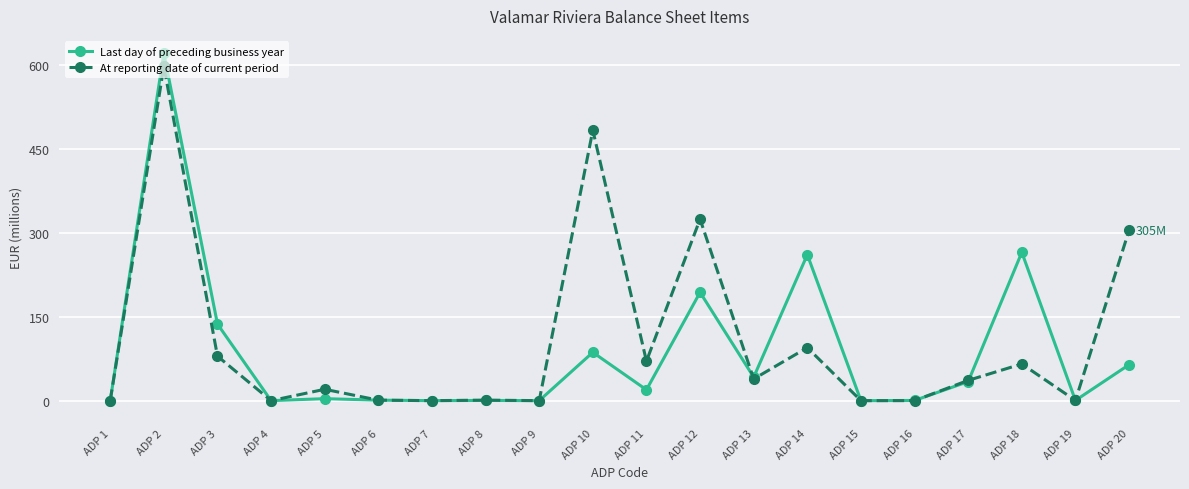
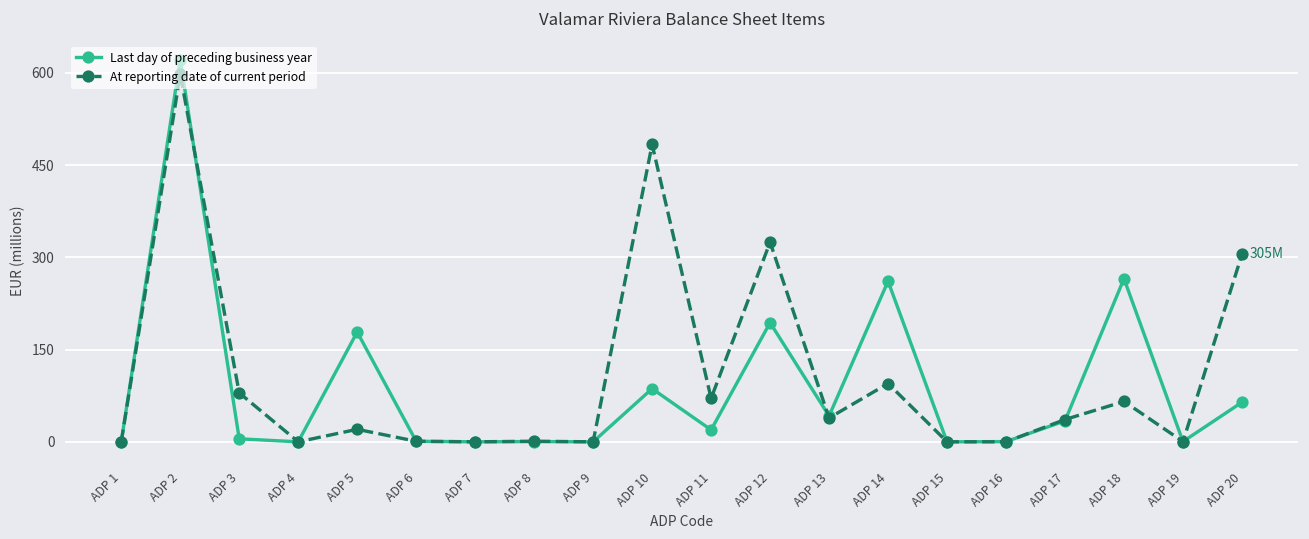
  {
    "Last day of preceding business year": {
-     "ADP 3": "140",
-     "ADP 5": "0",
+     "ADP 3": "0",
+     "ADP 5": "180",
      "ADP 10": "90",
      "ADP 11": "20",
      "ADP 12": "190",
      "ADP 14": "260",
      "ADP 18": "270",
      "ADP 20": "60"
    },
    "At reporting date of current period": {
      "ADP 20": "305M"
    }
  }
